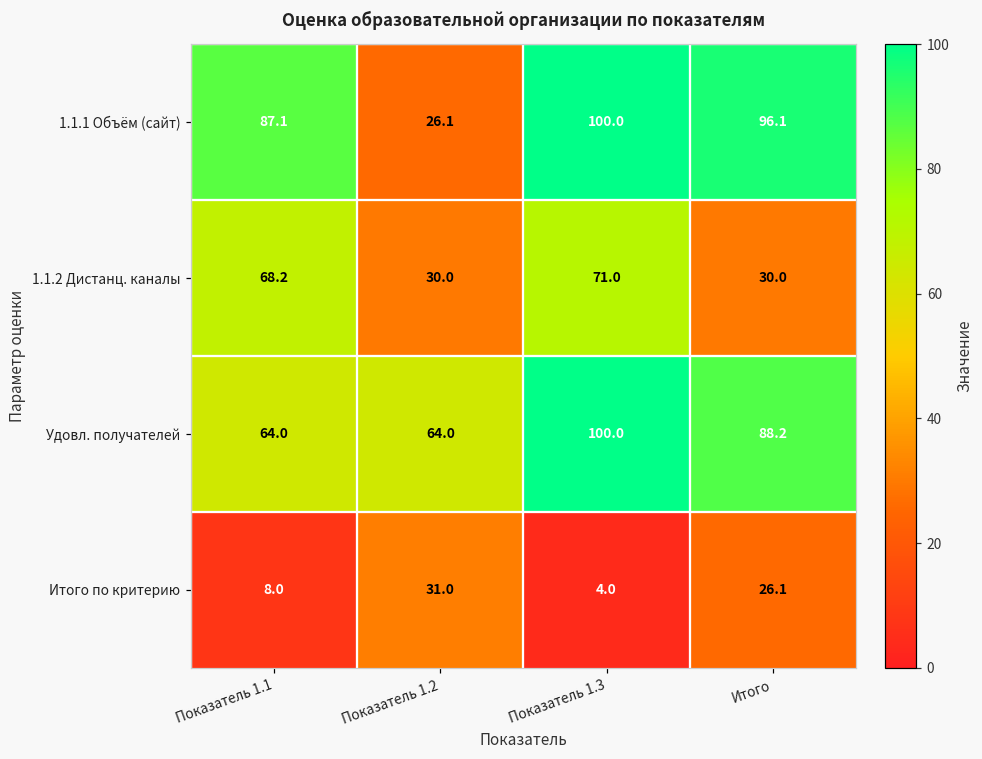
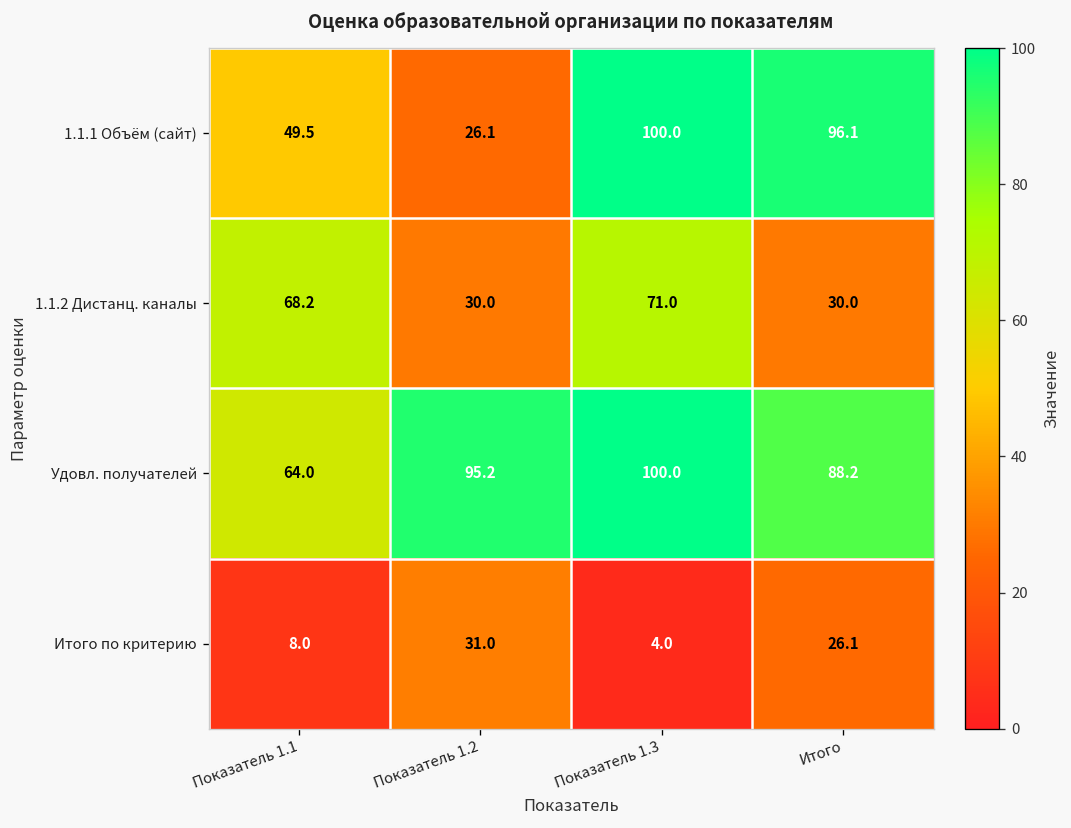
  {
    "1.1.1 Объём (сайт)": {
-     "Показатель 1.1": 87.1,
+     "Показатель 1.1": 49.5,
      "Показатель 1.2": 26.1,
      "Показатель 1.3": 100.0,
      "Итого": 96.1
    },
    "1.1.2 Дистанц. каналы": {
      "Показатель 1.1": 68.2,
      "Показатель 1.2": 30.0,
      "Показатель 1.3": 71.0,
      "Итого": 30.0
    },
    "Удовл. получателей": {
      "Показатель 1.1": 64.0,
-     "Показатель 1.2": 64.0,
+     "Показатель 1.2": 95.2,
      "Показатель 1.3": 100.0,
      "Итого": 88.2
    },
    "Итого по критерию": {
      "Показатель 1.1": 8.0,
      "Показатель 1.2": 31.0,
      "Показатель 1.3": 4.0,
      "Итого": 26.1
    }
  }
